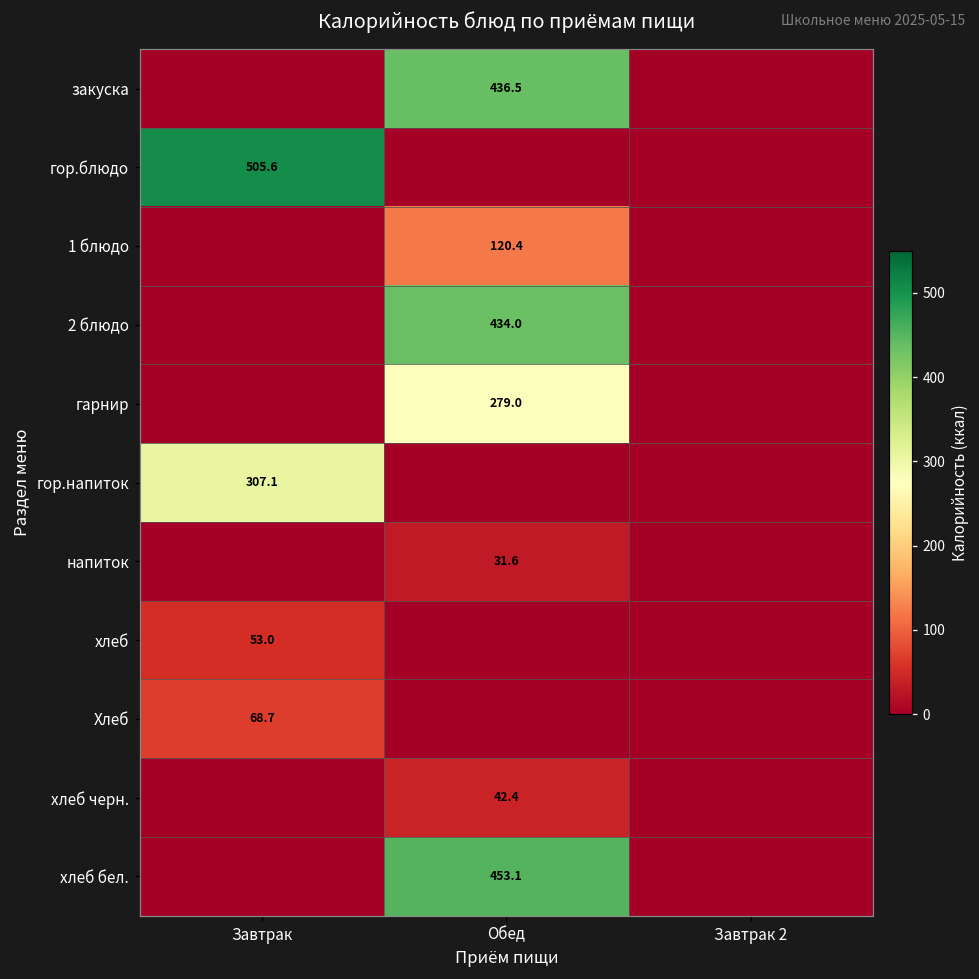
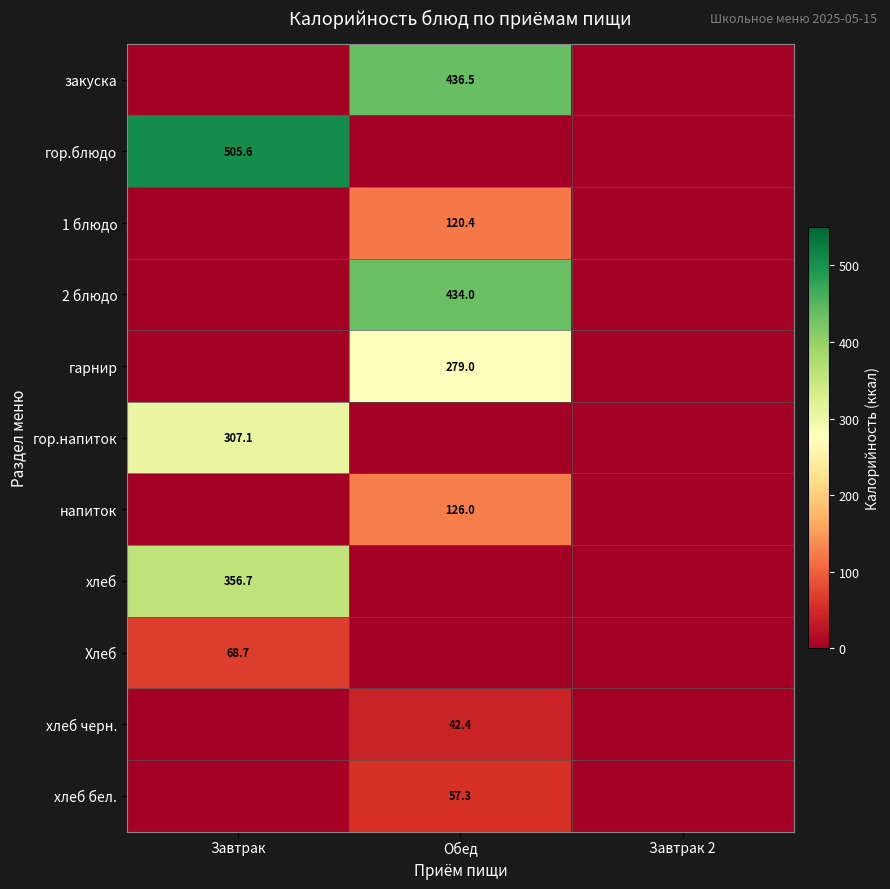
  {
    "закуска": {
      "Обед": 436.5
    },
    "гор.блюдо": {
      "Завтрак": 505.6
    },
    "1 блюдо": {
      "Обед": 120.4
    },
    "2 блюдо": {
      "Обед": 434.0
    },
    "гарнир": {
      "Обед": 279.0
    },
    "гор.напиток": {
      "Завтрак": 307.1
    },
    "напиток": {
-     "Обед": 31.6
+     "Обед": 126.0
    },
    "хлеб": {
-     "Завтрак": 53.0
+     "Завтрак": 356.7
    },
    "Хлеб": {
      "Завтрак": 68.7
    },
    "хлеб черн.": {
      "Обед": 42.4
    },
    "хлеб бел.": {
-     "Обед": 453.1
+     "Обед": 57.3
    }
  }
